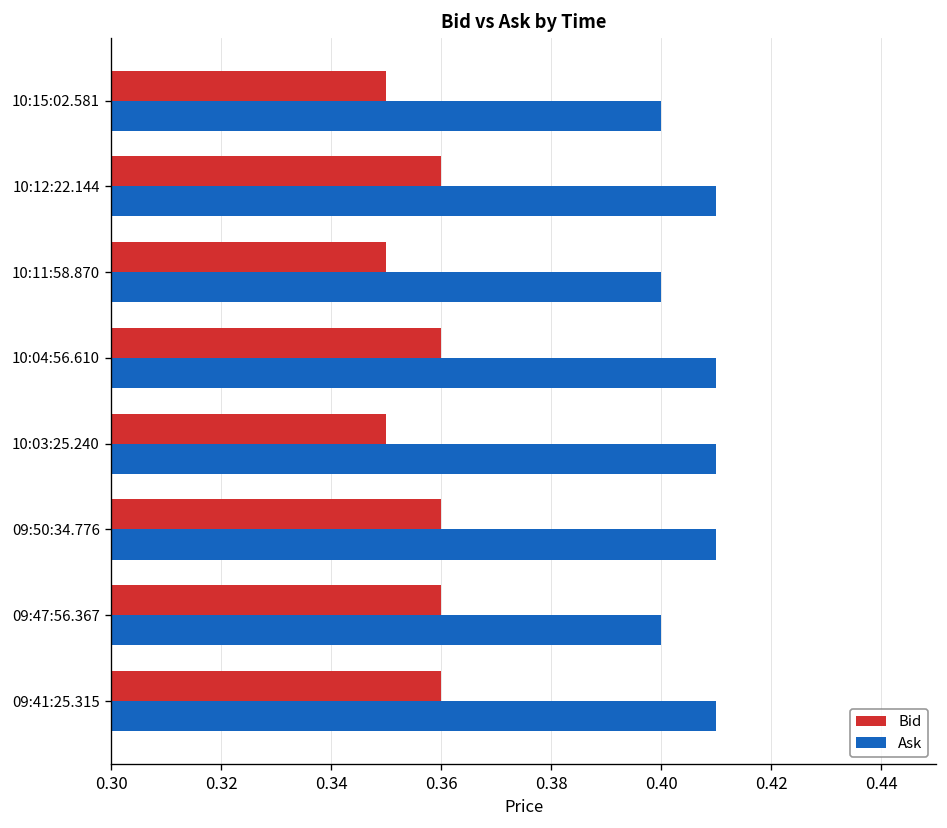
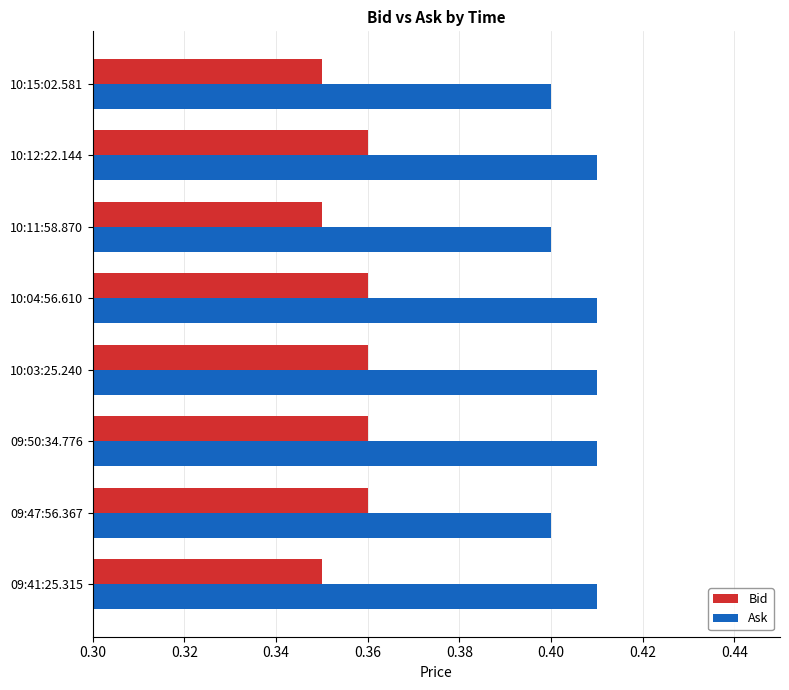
  {
    "Ask": {
      "10:15:02.581": 0.40,
      "10:12:22.144": 0.41,
      "10:11:58.870": 0.40,
      "10:04:56.610": 0.41,
      "10:03:25.240": 0.41,
      "09:50:34.776": 0.41,
      "09:47:56.367": 0.40,
      "09:41:25.315": 0.41
    },
    "Bid": {
      "10:15:02.581": 0.35,
      "10:12:22.144": 0.36,
      "10:11:58.870": 0.35,
      "10:04:56.610": 0.36,
-     "10:03:25.240": 0.35,
+     "10:03:25.240": 0.36,
      "09:50:34.776": 0.36,
      "09:47:56.367": 0.36,
-     "09:41:25.315": 0.36
+     "09:41:25.315": 0.35
    }
  }
